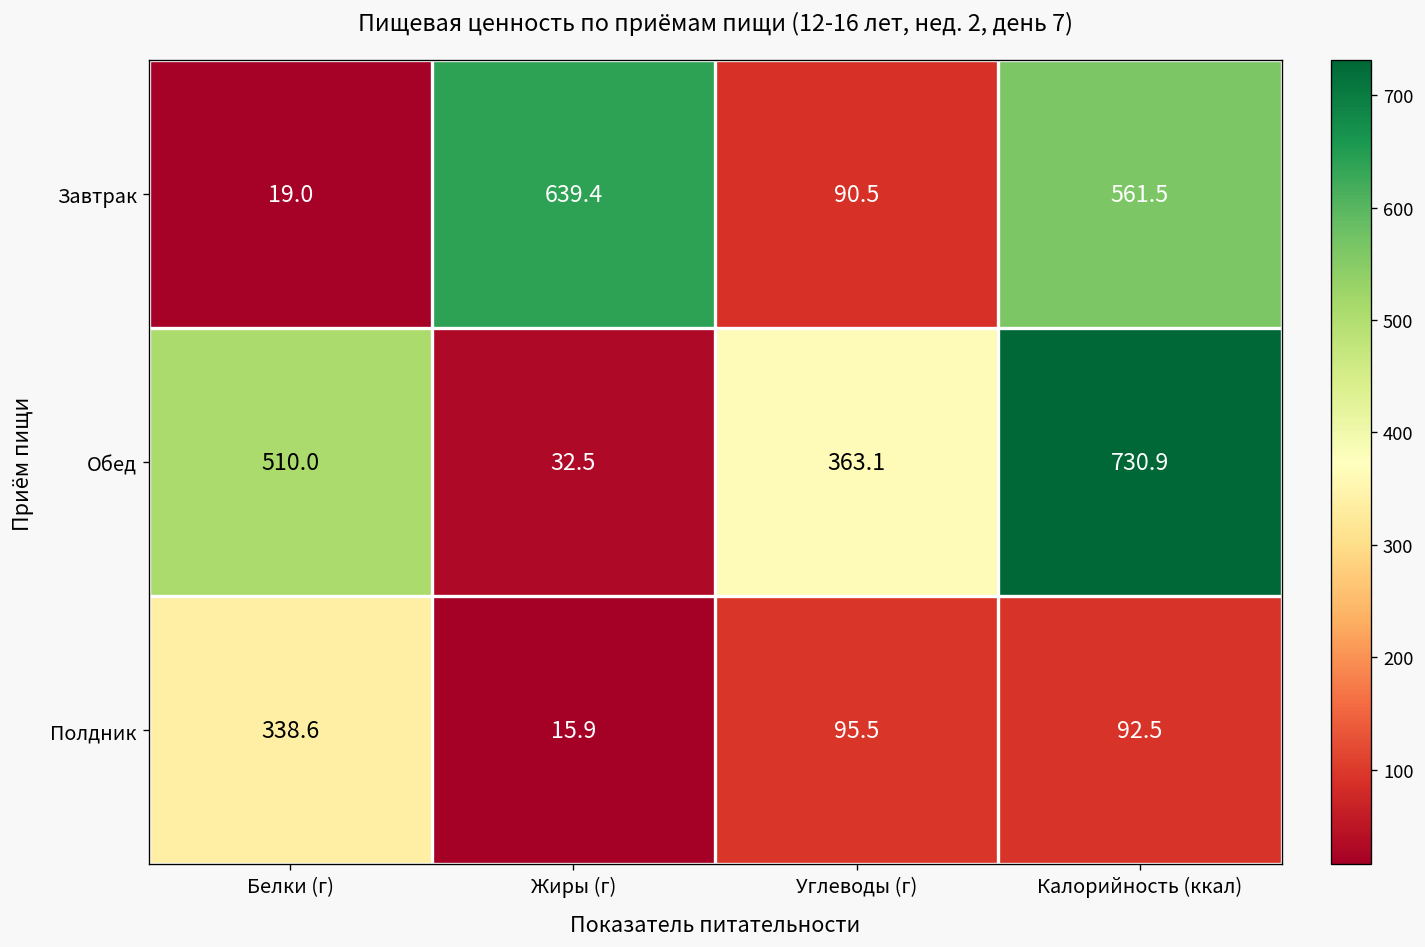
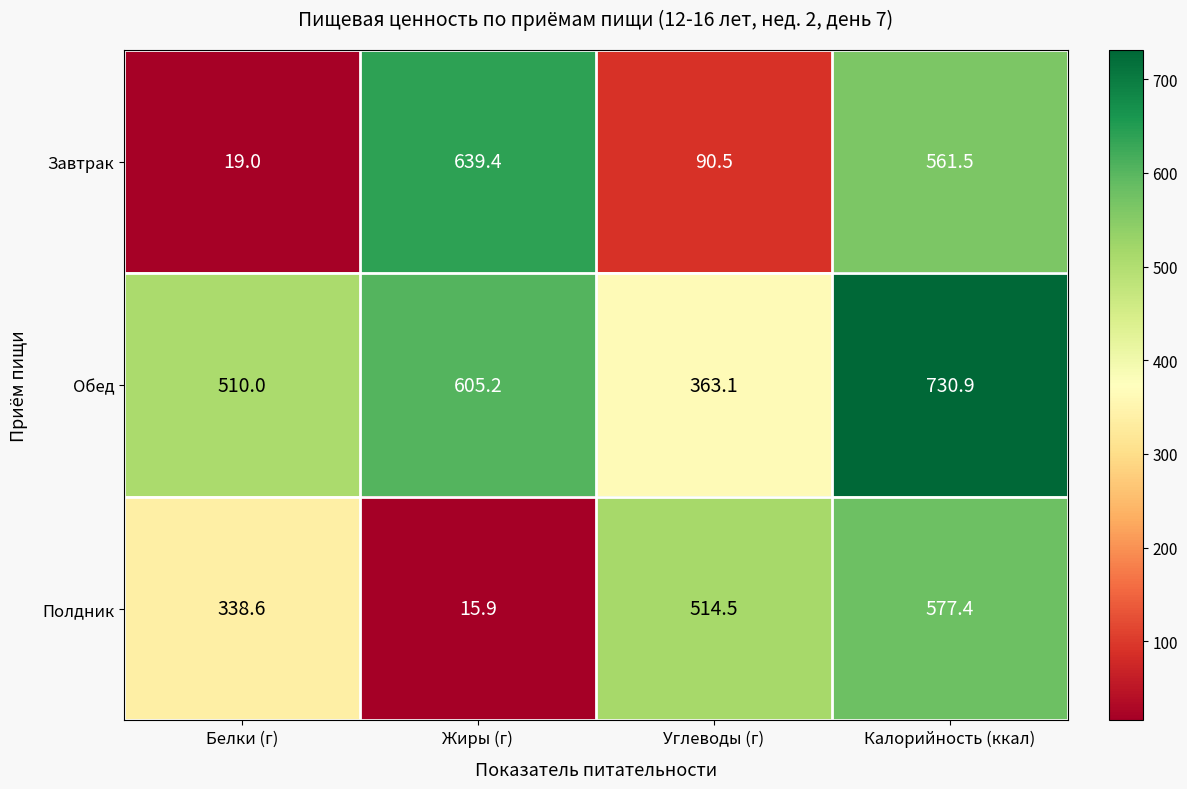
  {
    "Завтрак": {
      "Белки (г)": 19.0,
      "Жиры (г)": 639.4,
      "Углеводы (г)": 90.5,
      "Калорийность (ккал)": 561.5
    },
    "Обед": {
      "Белки (г)": 510.0,
-     "Жиры (г)": 32.5,
+     "Жиры (г)": 605.2,
      "Углеводы (г)": 363.1,
      "Калорийность (ккал)": 730.9
    },
    "Полдник": {
      "Белки (г)": 338.6,
      "Жиры (г)": 15.9,
-     "Углеводы (г)": 95.5,
-     "Калорийность (ккал)": 92.5
+     "Углеводы (г)": 514.5,
+     "Калорийность (ккал)": 577.4
    }
  }
